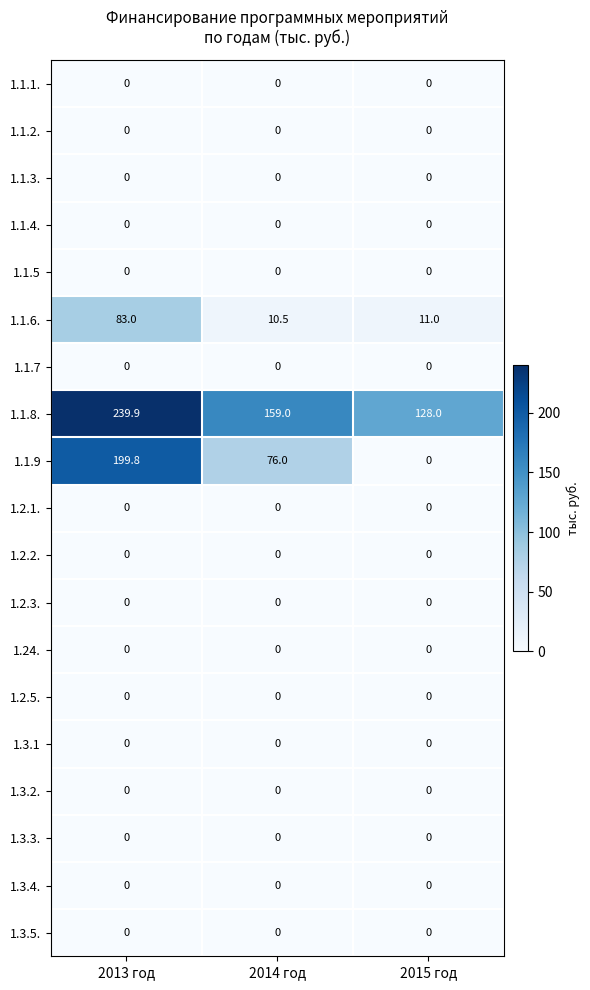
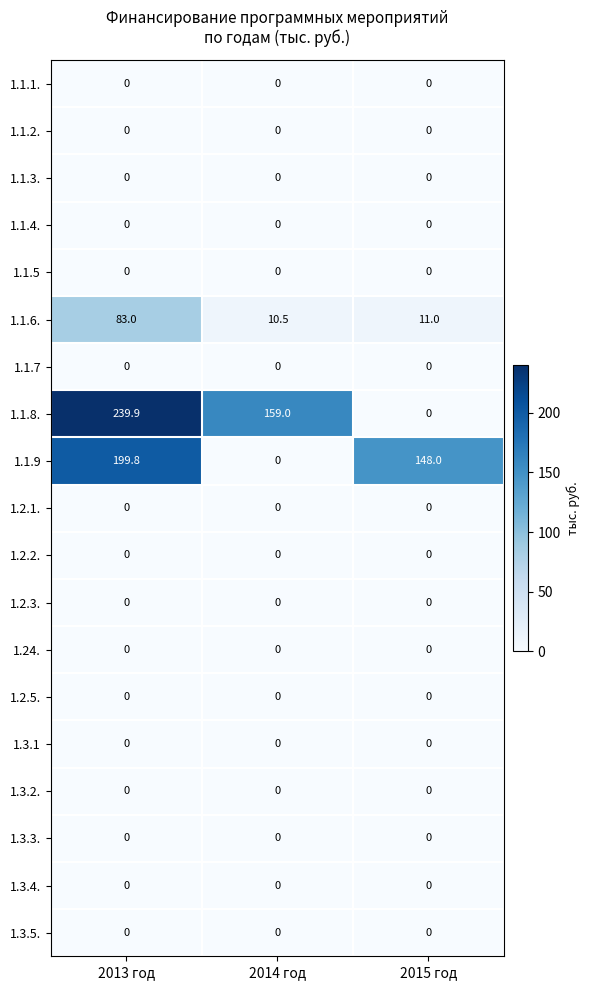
  {
    "1.1.1.": {
      "2013 год": 0,
      "2014 год": 0,
      "2015 год": 0
    },
    "1.1.2.": {
      "2013 год": 0,
      "2014 год": 0,
      "2015 год": 0
    },
    "1.1.3.": {
      "2013 год": 0,
      "2014 год": 0,
      "2015 год": 0
    },
    "1.1.4.": {
      "2013 год": 0,
      "2014 год": 0,
      "2015 год": 0
    },
    "1.1.5": {
      "2013 год": 0,
      "2014 год": 0,
      "2015 год": 0
    },
    "1.1.6.": {
      "2013 год": 83.0,
      "2014 год": 10.5,
      "2015 год": 11.0
    },
    "1.1.7": {
      "2013 год": 0,
      "2014 год": 0,
      "2015 год": 0
    },
    "1.1.8.": {
      "2013 год": 239.9,
      "2014 год": 159.0,
-     "2015 год": 128.0
+     "2015 год": 0
    },
    "1.1.9": {
      "2013 год": 199.8,
-     "2014 год": 76.0,
-     "2015 год": 0
+     "2014 год": 0,
+     "2015 год": 148.0
    },
    "1.2.1.": {
      "2013 год": 0,
      "2014 год": 0,
      "2015 год": 0
    },
    "1.2.2.": {
      "2013 год": 0,
      "2014 год": 0,
      "2015 год": 0
    },
    "1.2.3.": {
      "2013 год": 0,
      "2014 год": 0,
      "2015 год": 0
    },
    "1.24.": {
      "2013 год": 0,
      "2014 год": 0,
      "2015 год": 0
    },
    "1.2.5.": {
      "2013 год": 0,
      "2014 год": 0,
      "2015 год": 0
    },
    "1.3.1": {
      "2013 год": 0,
      "2014 год": 0,
      "2015 год": 0
    },
    "1.3.2.": {
      "2013 год": 0,
      "2014 год": 0,
      "2015 год": 0
    },
    "1.3.3.": {
      "2013 год": 0,
      "2014 год": 0,
      "2015 год": 0
    },
    "1.3.4.": {
      "2013 год": 0,
      "2014 год": 0,
      "2015 год": 0
    },
    "1.3.5.": {
      "2013 год": 0,
      "2014 год": 0,
      "2015 год": 0
    }
  }
